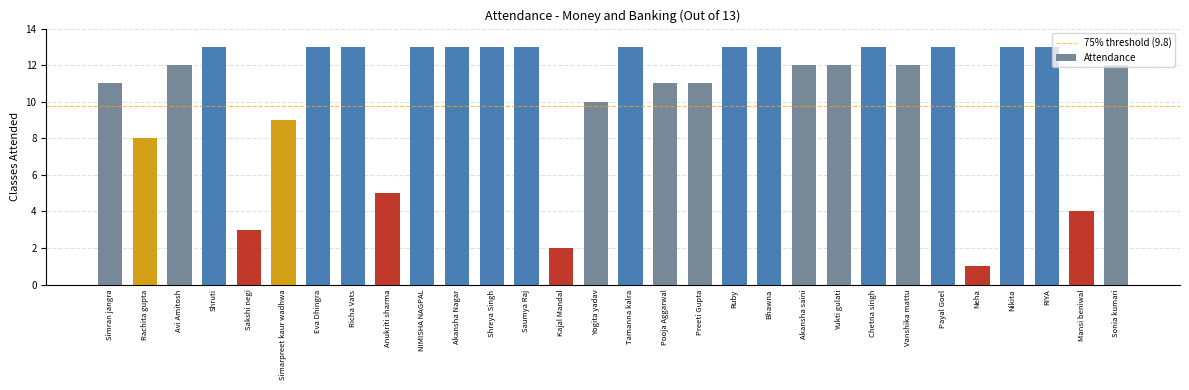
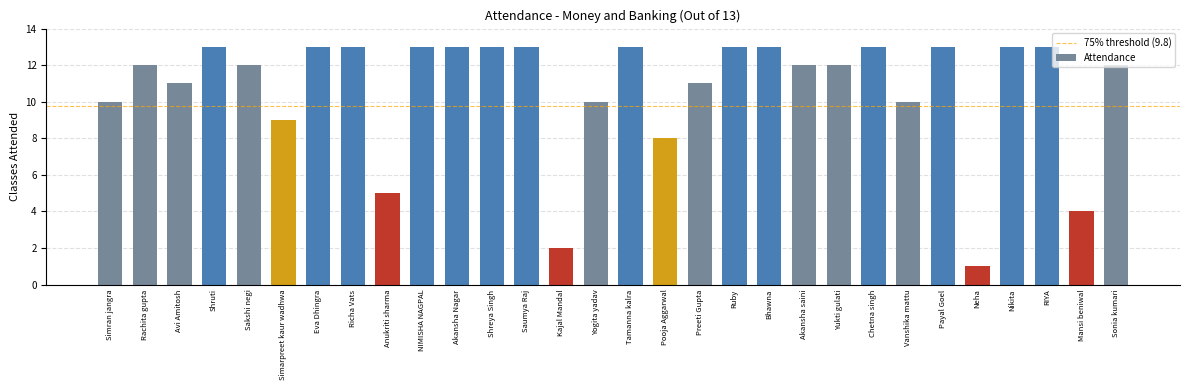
  {
-   "Simran jangra": 11,
-   "Rachita gupta": 8,
-   "Avi Amitosh": 12,
+   "Simran jangra": 10,
+   "Rachita gupta": 12,
+   "Avi Amitosh": 11,
    "Shruti": 13,
-   "Sakshi negi": 3,
+   "Sakshi negi": 12,
    "Simarpreet kaur wadhwa": 9,
    "Eva Dhingra": 13,
    "Richa Vats": 13,
    "Anukriti sharma": 5,
    "NIMISHA NAGPAL": 13,
    "Akansha Nagar": 13,
    "Shreya Singh": 13,
    "Saumya Raj": 13,
    "Kajal Mandal": 2,
    "Yogita yadav": 10,
    "Tamanna kalra": 13,
-   "Pooja Aggarwal": 11,
+   "Pooja Aggarwal": 8,
    "Preeti Gupta": 11,
    "Ruby": 13,
    "Bhawna": 13,
    "Akansha saini": 12,
    "Yukti gulati": 12,
    "Chetna singh": 13,
-   "Vanshika mattu": 12,
+   "Vanshika mattu": 10,
    "Payal Goel": 13,
    "Neha": 1,
    "Nikita": 13,
    "RIYA": 13,
    "Mansi beniwal": 4
  }
